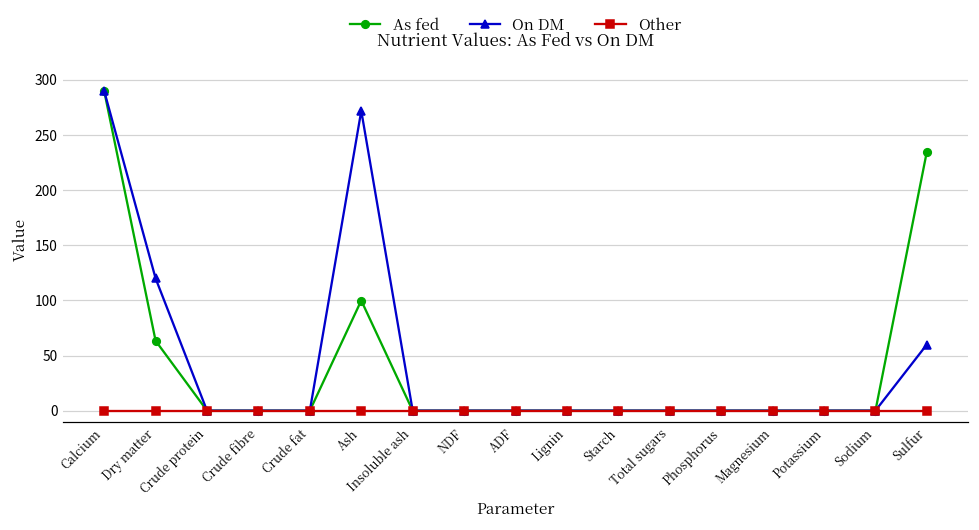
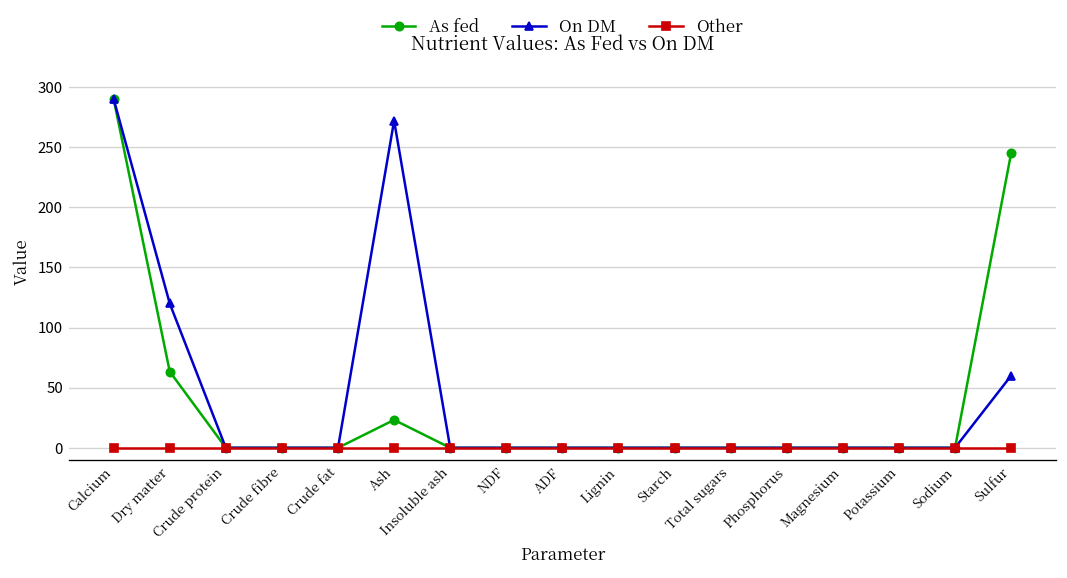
  {
    "As fed": {
      "Dry matter": 63,
-     "Ash": 100,
-     "Sulfur": 235
+     "Ash": 23,
+     "Sulfur": 245
    },
    "On DM": {
      "Dry matter": 120,
      "Ash": 272,
      "Sulfur": 60
    },
    "Other": {
      "Calcium": 0,
      "Dry matter": 0,
      "Ash": 0,
      "Sulfur": 0
    }
  }
